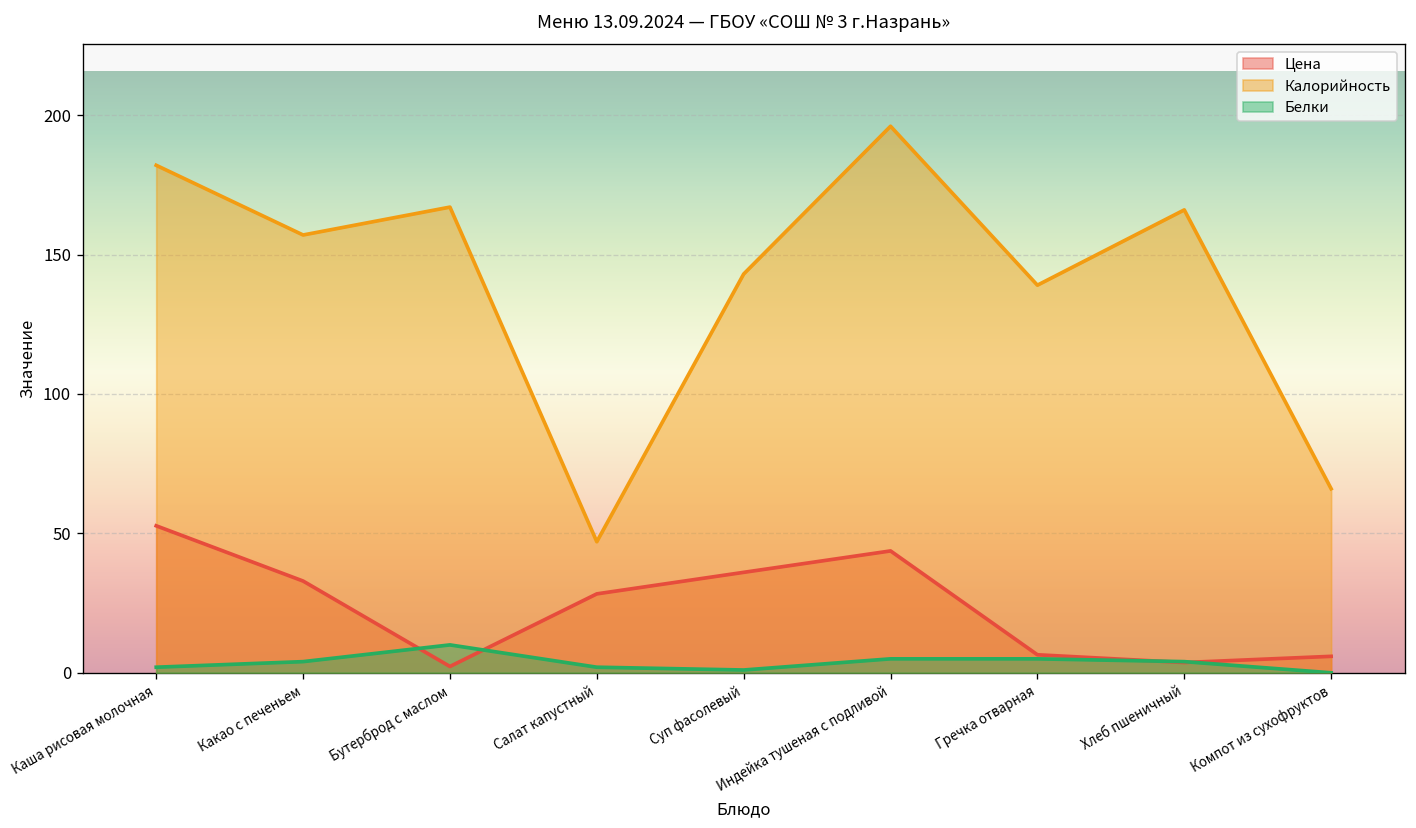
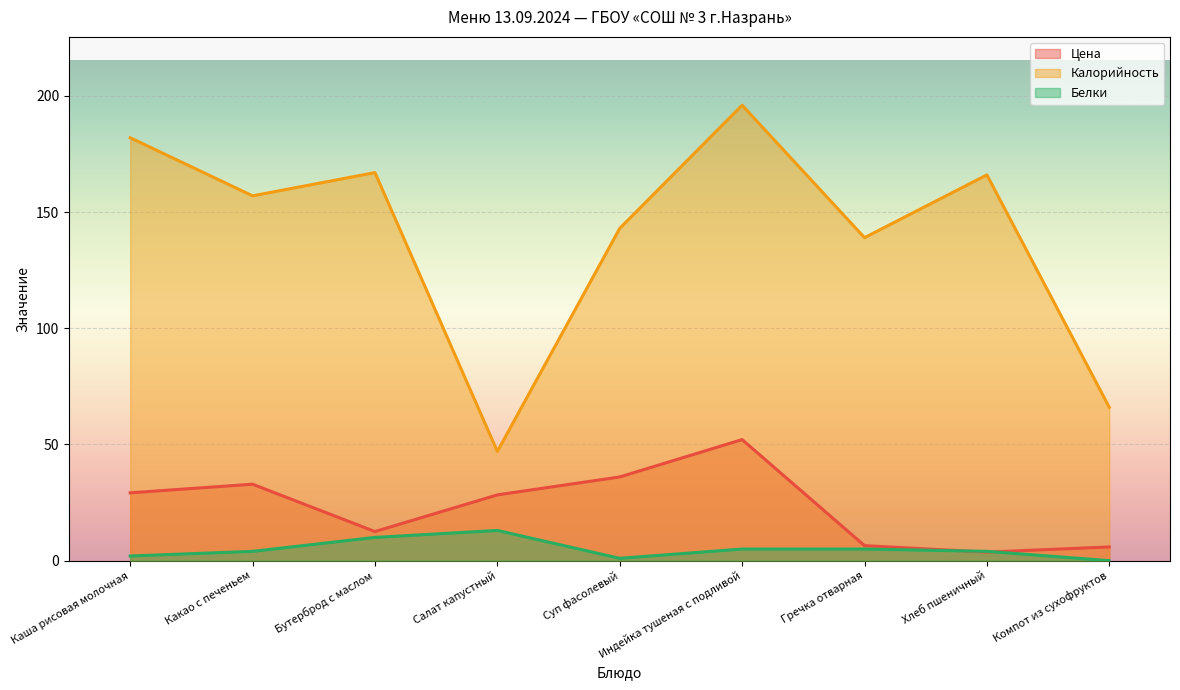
  {
    "Цена": {
-     "Каша рисовая молочная": 53,
+     "Каша рисовая молочная": 29,
      "Какао с печеньем": 33,
-     "Бутерброд с маслом": 2,
+     "Бутерброд с маслом": 13,
      "Салат капустный": 28,
      "Суп фасолевый": 36,
-     "Индейка тушеная с подливой": 44,
+     "Индейка тушеная с подливой": 52,
      "Гречка отварная": 6,
      "Компот из сухофруктов": 6
    },
    "Калорийность": {
      "Каша рисовая молочная": 182,
      "Какао с печеньем": 157,
      "Бутерброд с маслом": 167,
      "Салат капустный": 47,
      "Суп фасолевый": 143,
      "Индейка тушеная с подливой": 196,
      "Гречка отварная": 139,
      "Хлеб пшеничный": 166,
      "Компот из сухофруктов": 66
    },
    "Белки": {
      "Каша рисовая молочная": 2,
      "Какао с печеньем": 4,
      "Бутерброд с маслом": 10,
-     "Салат капустный": 2,
+     "Салат капустный": 13,
      "Суп фасолевый": 1,
      "Индейка тушеная с подливой": 5,
      "Гречка отварная": 5,
      "Компот из сухофруктов": 0
    }
  }
